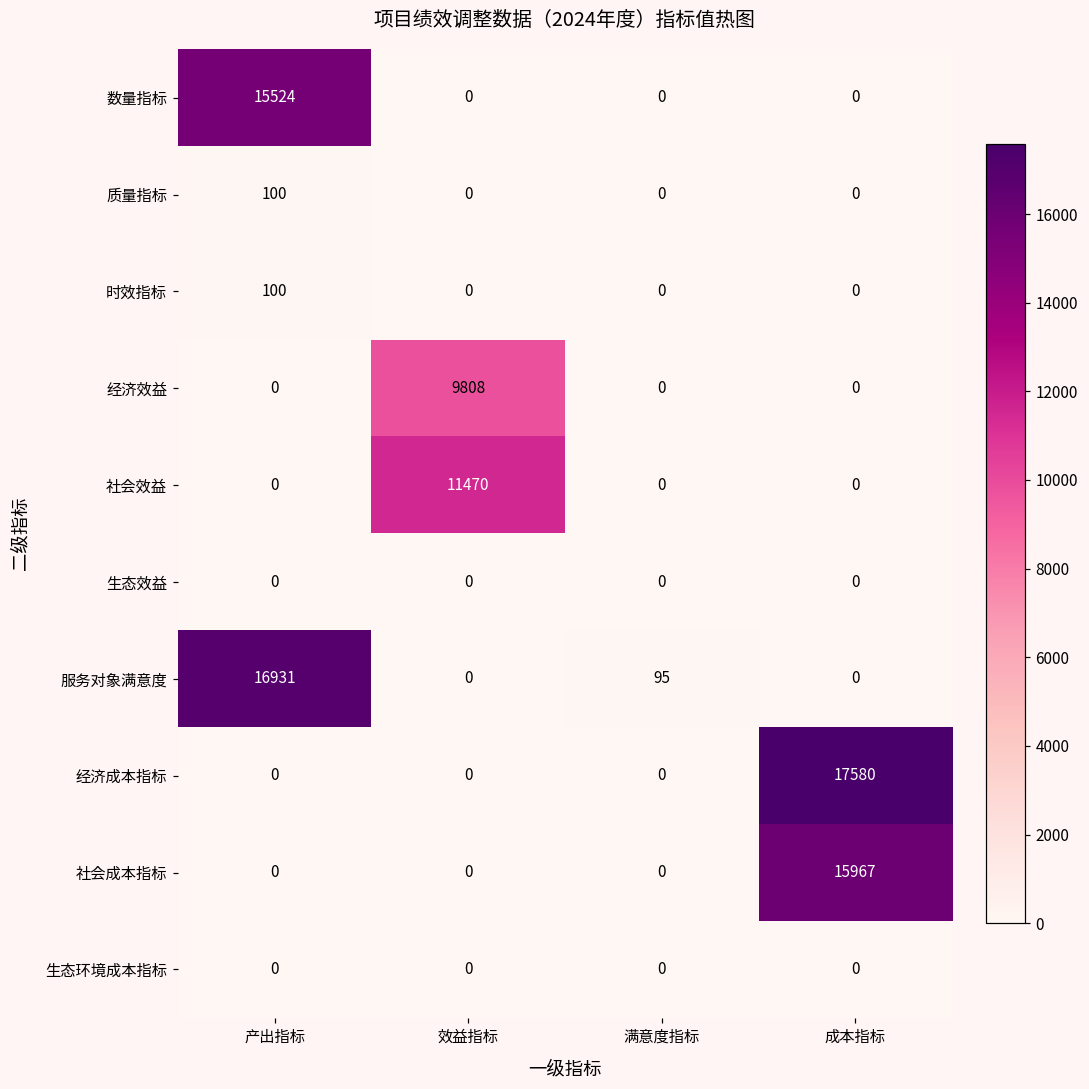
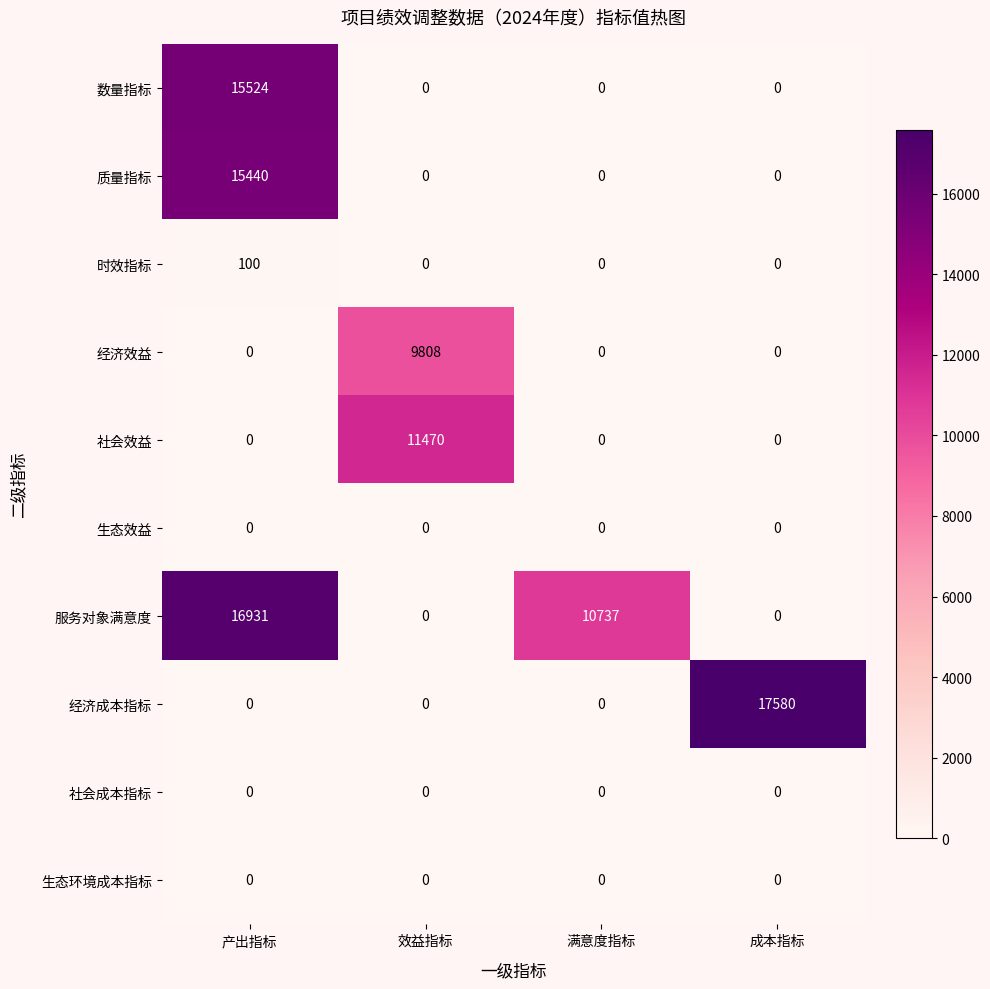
  {
    "数量指标": {
      "产出指标": 15524,
      "效益指标": 0,
      "满意度指标": 0,
      "成本指标": 0
    },
    "质量指标": {
-     "产出指标": 100,
+     "产出指标": 15440,
      "效益指标": 0,
      "满意度指标": 0,
      "成本指标": 0
    },
    "时效指标": {
      "产出指标": 100,
      "效益指标": 0,
      "满意度指标": 0,
      "成本指标": 0
    },
    "经济效益": {
      "产出指标": 0,
      "效益指标": 9808,
      "满意度指标": 0,
      "成本指标": 0
    },
    "社会效益": {
      "产出指标": 0,
      "效益指标": 11470,
      "满意度指标": 0,
      "成本指标": 0
    },
    "生态效益": {
      "产出指标": 0,
      "效益指标": 0,
      "满意度指标": 0,
      "成本指标": 0
    },
    "服务对象满意度": {
      "产出指标": 16931,
      "效益指标": 0,
-     "满意度指标": 95,
+     "满意度指标": 10737,
      "成本指标": 0
    },
    "经济成本指标": {
      "产出指标": 0,
      "效益指标": 0,
      "满意度指标": 0,
      "成本指标": 17580
    },
    "社会成本指标": {
      "产出指标": 0,
      "效益指标": 0,
      "满意度指标": 0,
-     "成本指标": 15967
+     "成本指标": 0
    },
    "生态环境成本指标": {
      "产出指标": 0,
      "效益指标": 0,
      "满意度指标": 0,
      "成本指标": 0
    }
  }
